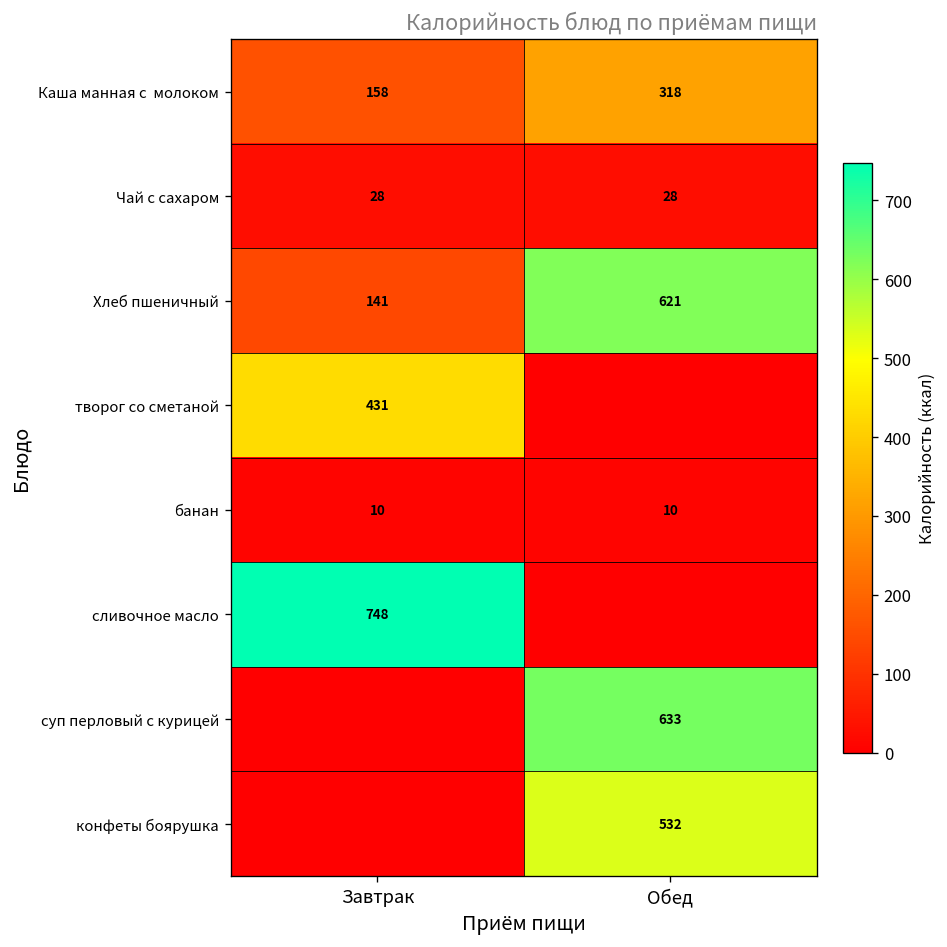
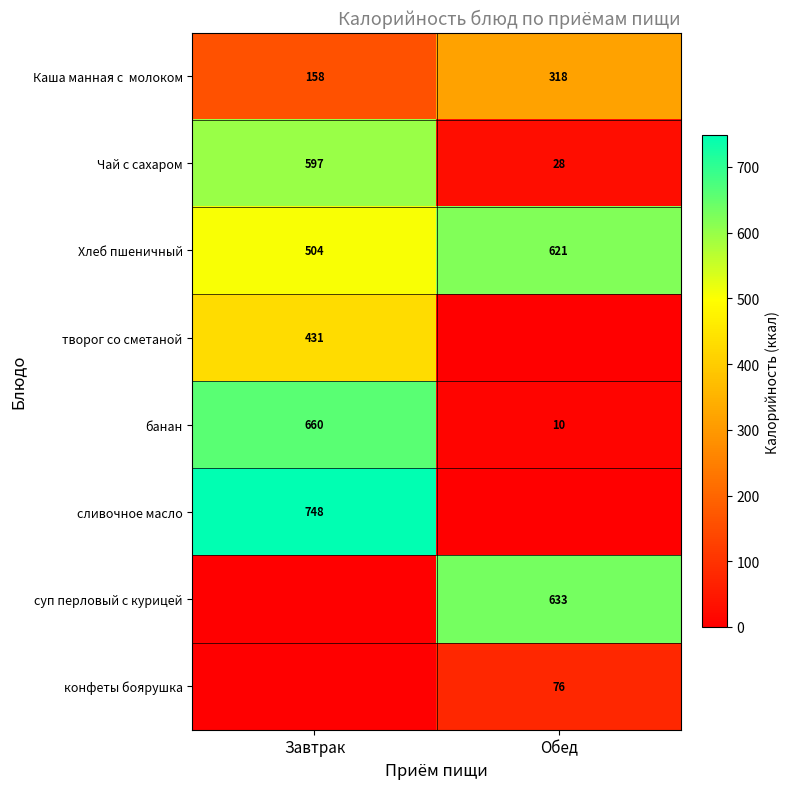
  {
    "Каша манная с молоком": {
      "Завтрак": 158,
      "Обед": 318
    },
    "Чай с сахаром": {
-     "Завтрак": 28,
+     "Завтрак": 597,
      "Обед": 28
    },
    "Хлеб пшеничный": {
-     "Завтрак": 141,
+     "Завтрак": 504,
      "Обед": 621
    },
    "творог со сметаной": {
      "Завтрак": 431
    },
    "банан": {
-     "Завтрак": 10,
+     "Завтрак": 660,
      "Обед": 10
    },
    "сливочное масло": {
      "Завтрак": 748
    },
    "суп перловый с курицей": {
      "Обед": 633
    },
    "конфеты боярушка": {
-     "Обед": 532
+     "Обед": 76
    }
  }
